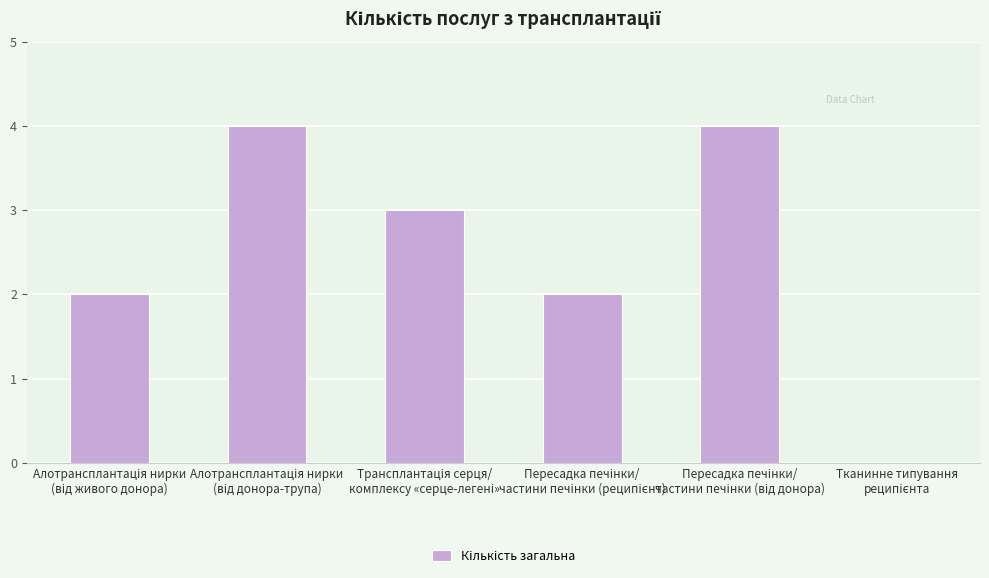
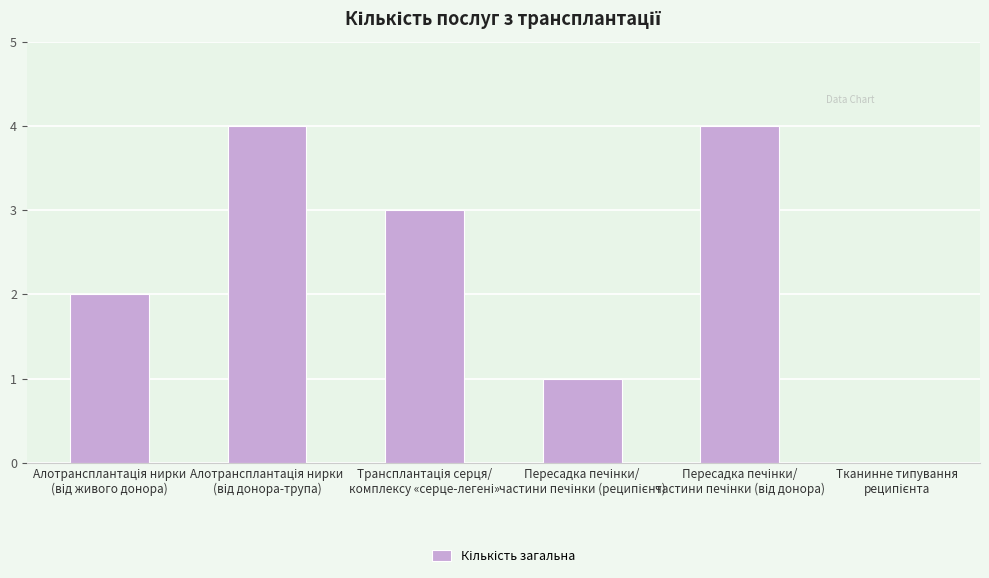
  {
    "Алотрансплантація нирки (від живого донора)": 2,
    "Алотрансплантація нирки (від донора-трупа)": 4,
    "Трансплантація серця/ комплексу «серце-легені»": 3,
-   "Пересадка печінки/ частини печінки (реципієнт)": 2,
+   "Пересадка печінки/ частини печінки (реципієнт)": 1,
    "Пересадка печінки/ частини печінки (від донора)": 4,
    "Тканинне типування реципієнта": 0
  }
